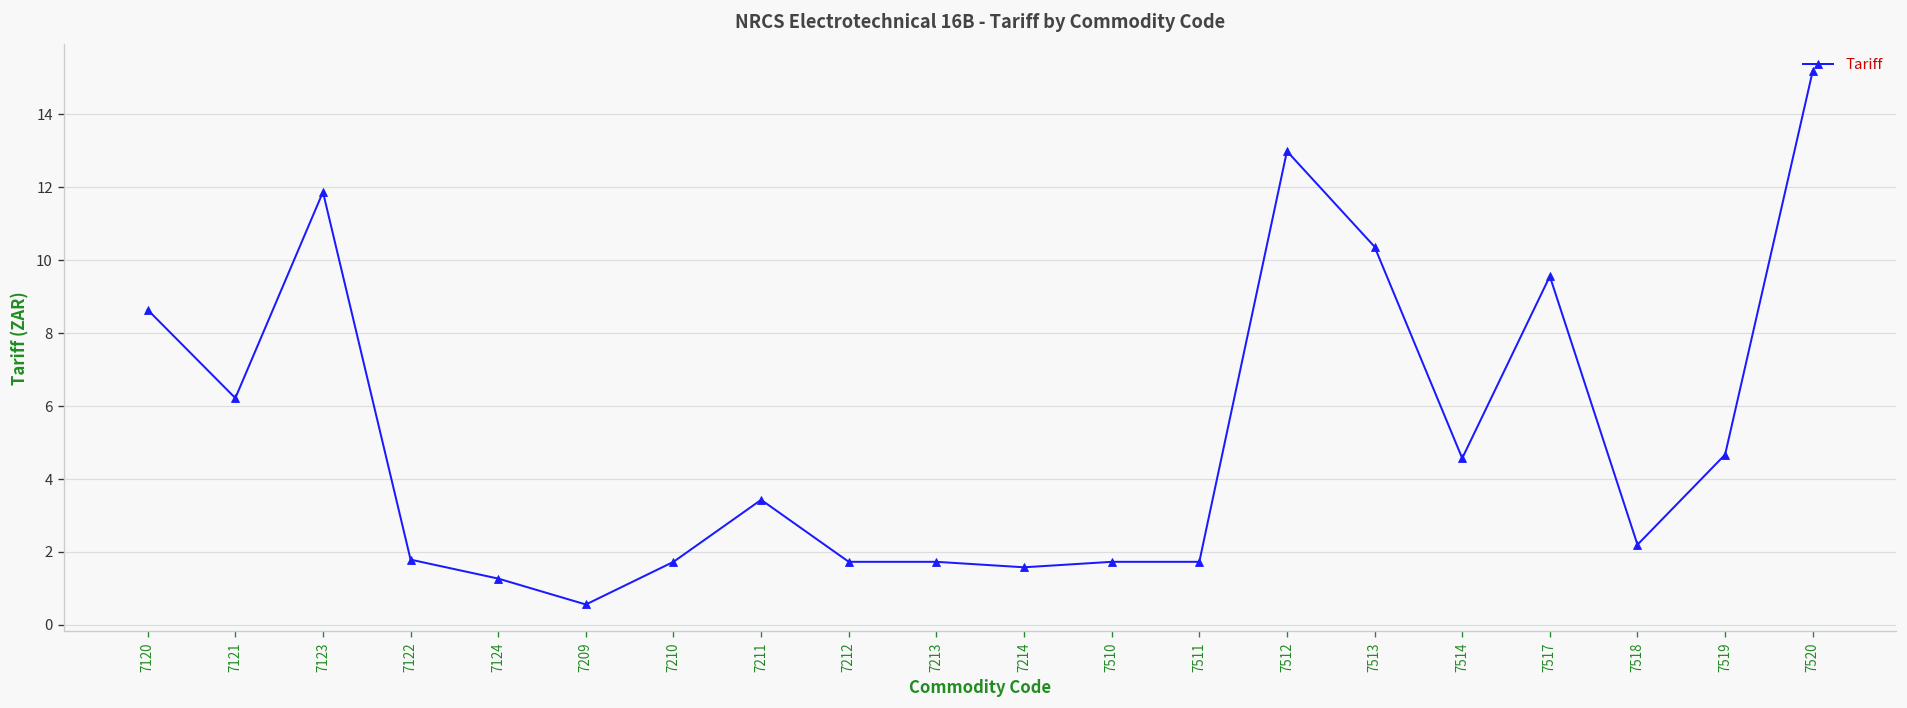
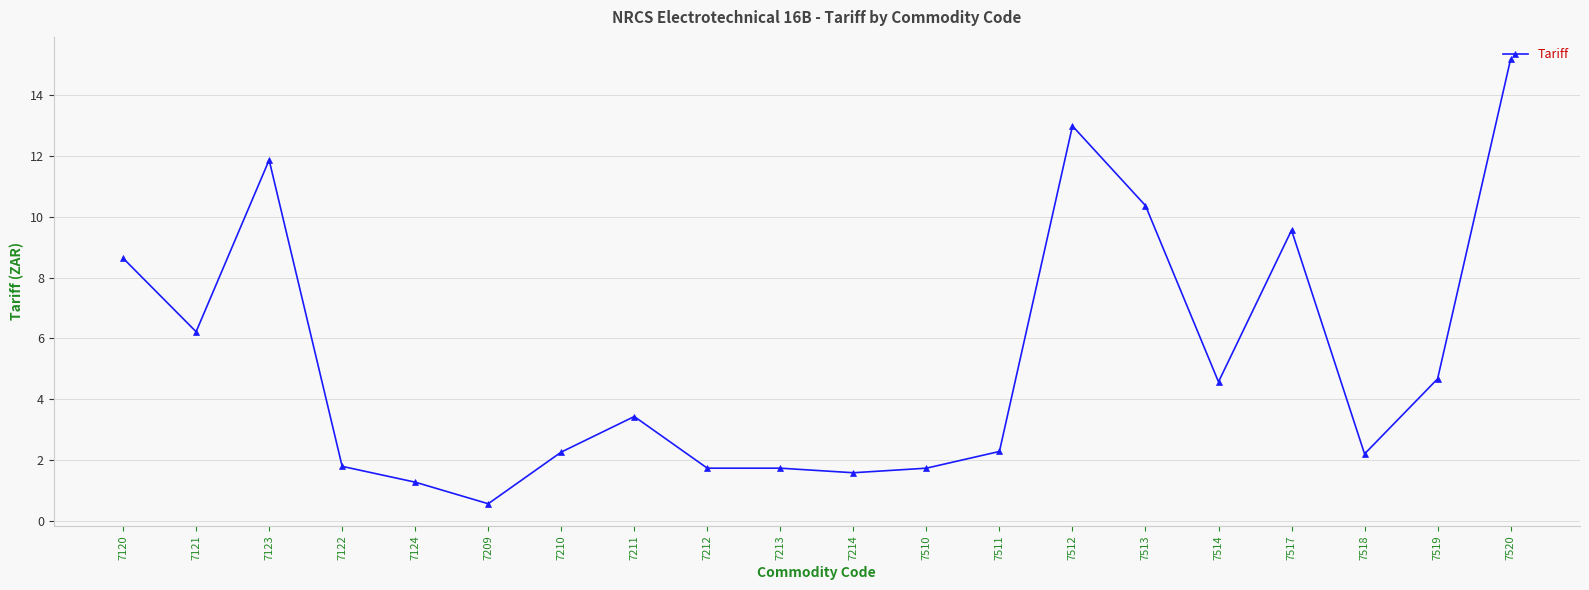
  {
    "7120": 8.6,
    "7121": 6.2,
    "7123": 11.9,
    "7122": 1.8,
    "7124": 1.3,
    "7209": 0.6,
-   "7210": 1.7,
+   "7210": 2.3,
    "7211": 3.4,
    "7212": 1.7,
    "7213": 1.7,
    "7214": 1.6,
    "7510": 1.7,
-   "7511": 1.7,
+   "7511": 2.3,
    "7512": 13.0,
    "7513": 10.4,
    "7514": 4.6,
    "7517": 9.6,
    "7518": 2.2,
    "7519": 4.7,
    "7520": 15.2
  }
